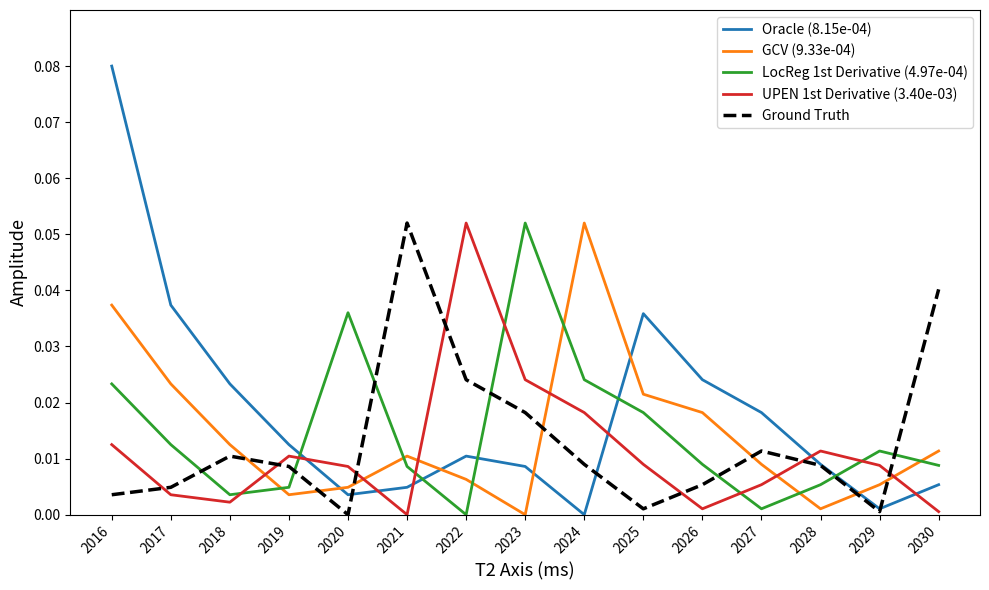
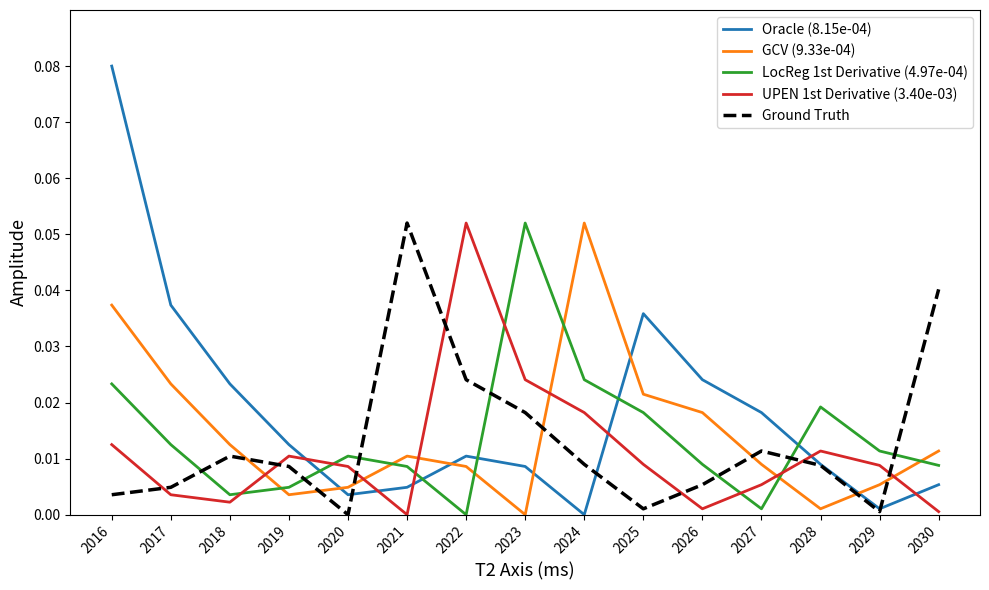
  {
    "Oracle (8.15e-04)": {
      "2016": 0.080,
      "2017": 0.037,
      "2018": 0.023,
      "2019": 0.012,
      "2020": 0.004,
      "2021": 0.005,
      "2022": 0.010,
      "2023": 0.009,
      "2024": 0.000,
      "2025": 0.036,
      "2026": 0.024,
      "2027": 0.018,
      "2029": 0.001,
      "2030": 0.005
    },
    "GCV (9.33e-04)": {
      "2016": 0.037,
      "2017": 0.023,
      "2018": 0.012,
      "2019": 0.004,
      "2020": 0.005,
      "2021": 0.010,
-     "2022": 0.006,
+     "2022": 0.009,
      "2023": 0.000,
      "2024": 0.052,
      "2025": 0.021,
      "2026": 0.018,
      "2027": 0.009,
      "2028": 0.001,
      "2029": 0.005,
      "2030": 0.011
    },
    "LocReg 1st Derivative (4.97e-04)": {
      "2016": 0.023,
      "2017": 0.012,
      "2018": 0.004,
      "2019": 0.005,
-     "2020": 0.036,
+     "2020": 0.010,
      "2021": 0.009,
      "2022": 0.000,
      "2023": 0.052,
      "2024": 0.024,
      "2025": 0.018,
      "2026": 0.009,
      "2027": 0.001,
-     "2028": 0.005,
+     "2028": 0.019,
      "2029": 0.011,
      "2030": 0.009
    },
    "UPEN 1st Derivative (3.40e-03)": {
      "2016": 0.012,
      "2017": 0.004,
      "2018": 0.002,
      "2019": 0.010,
      "2020": 0.009,
      "2021": 0.000,
      "2022": 0.052,
      "2023": 0.024,
      "2024": 0.018,
      "2025": 0.009,
      "2026": 0.001,
      "2027": 0.005,
      "2028": 0.011,
      "2029": 0.009,
      "2030": 0.001
    },
    "Ground Truth": {
      "2016": 0.004,
      "2017": 0.005,
      "2018": 0.010,
      "2019": 0.009,
      "2020": 0.000,
      "2021": 0.052,
      "2022": 0.024,
      "2023": 0.018,
      "2024": 0.009,
      "2025": 0.001,
      "2026": 0.005,
      "2027": 0.011,
      "2029": 0.001,
      "2030": 0.040
    }
  }
